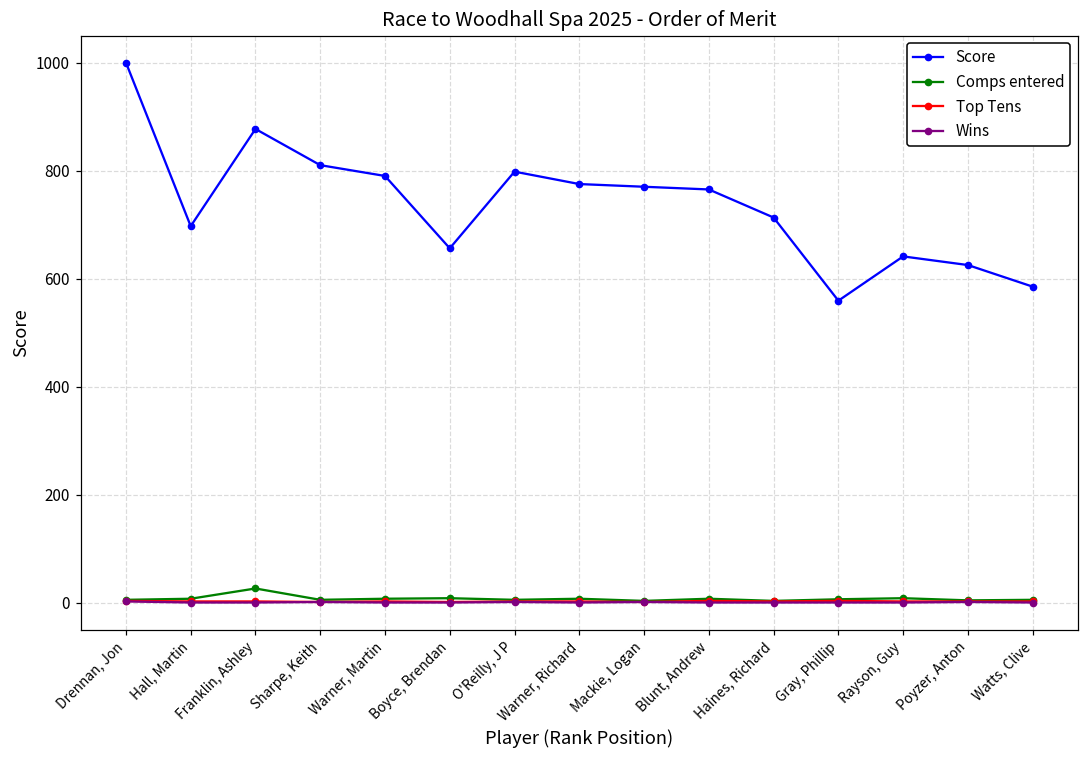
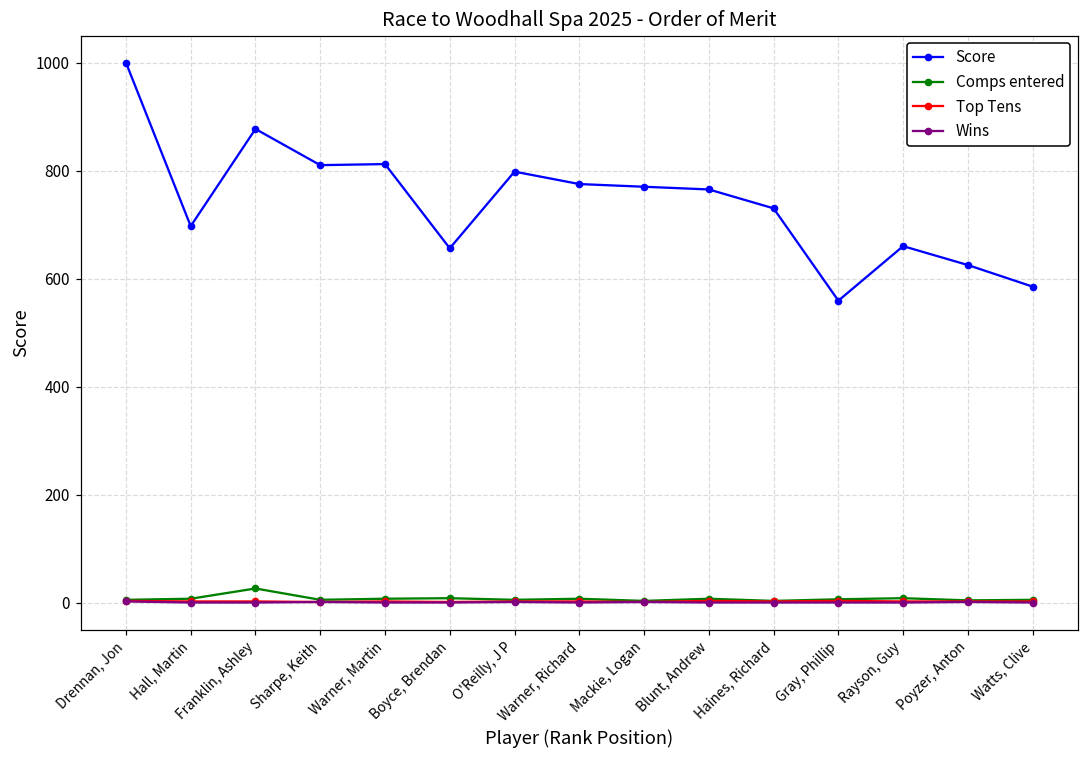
  {
    "Score": {
      "Drennan, Jon": 1000,
      "Hall, Martin": 700,
      "Franklin, Ashley": 880,
      "Sharpe, Keith": 810,
-     "Warner, Martin": 790,
+     "Warner, Martin": 810,
      "Boyce, Brendan": 660,
      "O'Reilly, J P": 800,
      "Warner, Richard": 780,
      "Mackie, Logan": 770,
      "Blunt, Andrew": 770,
-     "Haines, Richard": 710,
+     "Haines, Richard": 730,
      "Gray, Phillip": 560,
-     "Rayson, Guy": 640,
+     "Rayson, Guy": 660,
      "Poyzer, Anton": 630,
      "Watts, Clive": 590
    },
    "Comps entered": {
      "Franklin, Ashley": 30,
      "Boyce, Brendan": 10,
      "Rayson, Guy": 10
    }
  }
